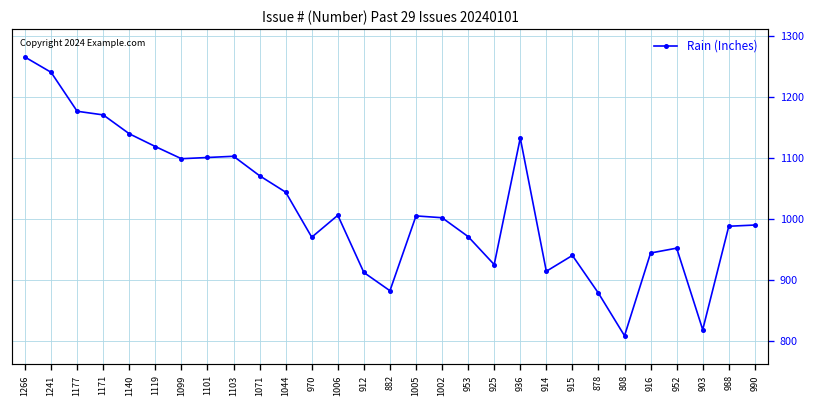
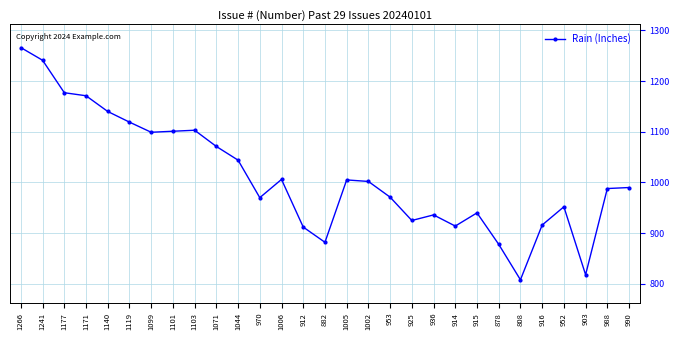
  {
    "1241": 1240,
    "1177": 1180,
    "1171": 1170,
    "1140": 1140,
    "1119": 1120,
    "1099": 1100,
    "1101": 1100,
    "1103": 1100,
    "1071": 1070,
    "1044": 1040,
    "970": 970,
    "1006": 1010,
    "912": 910,
    "882": 880,
    "1005": 1010,
    "1002": 1000,
    "953": 970,
    "925": 930,
-   "936": 1130,
+   "936": 940,
    "914": 910,
    "915": 940,
    "878": 880,
    "808": 810,
-   "916": 940,
+   "916": 920,
    "952": 950,
    "903": 820,
    "988": 990,
    "990": 990
  }
